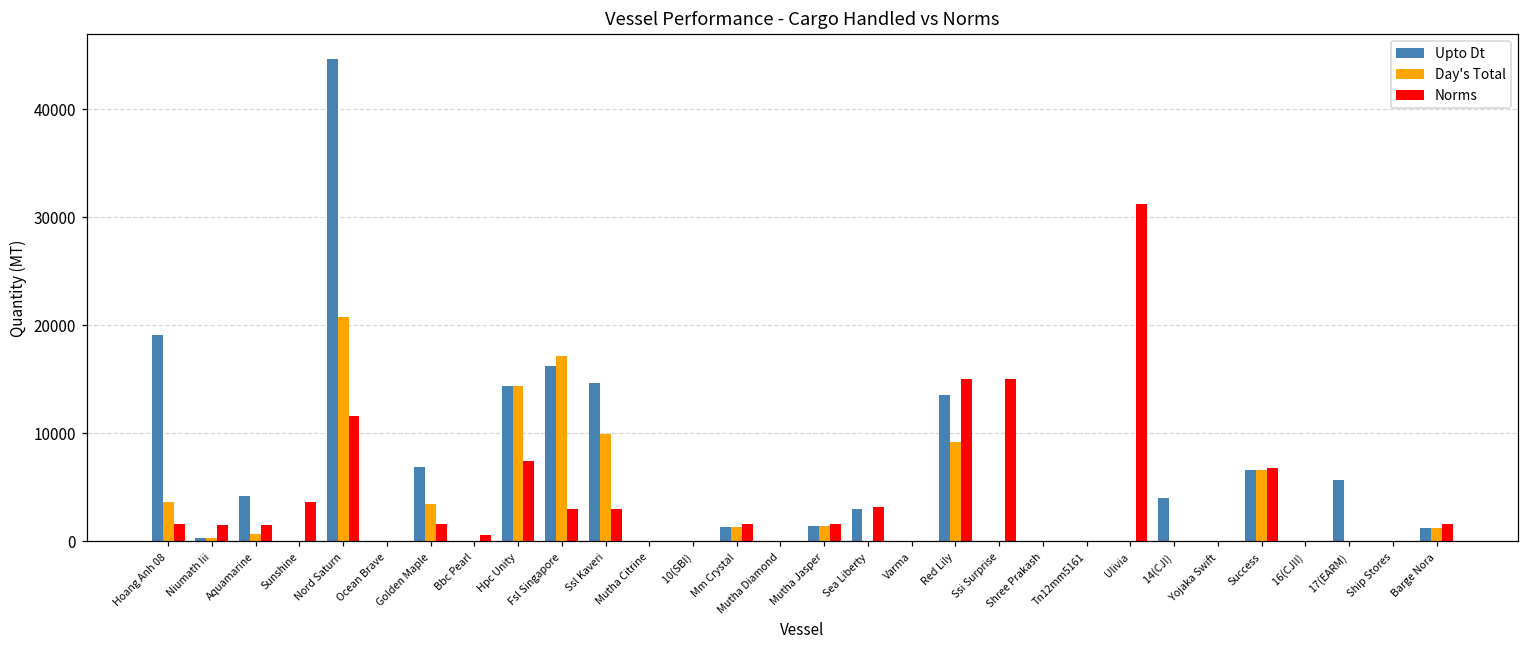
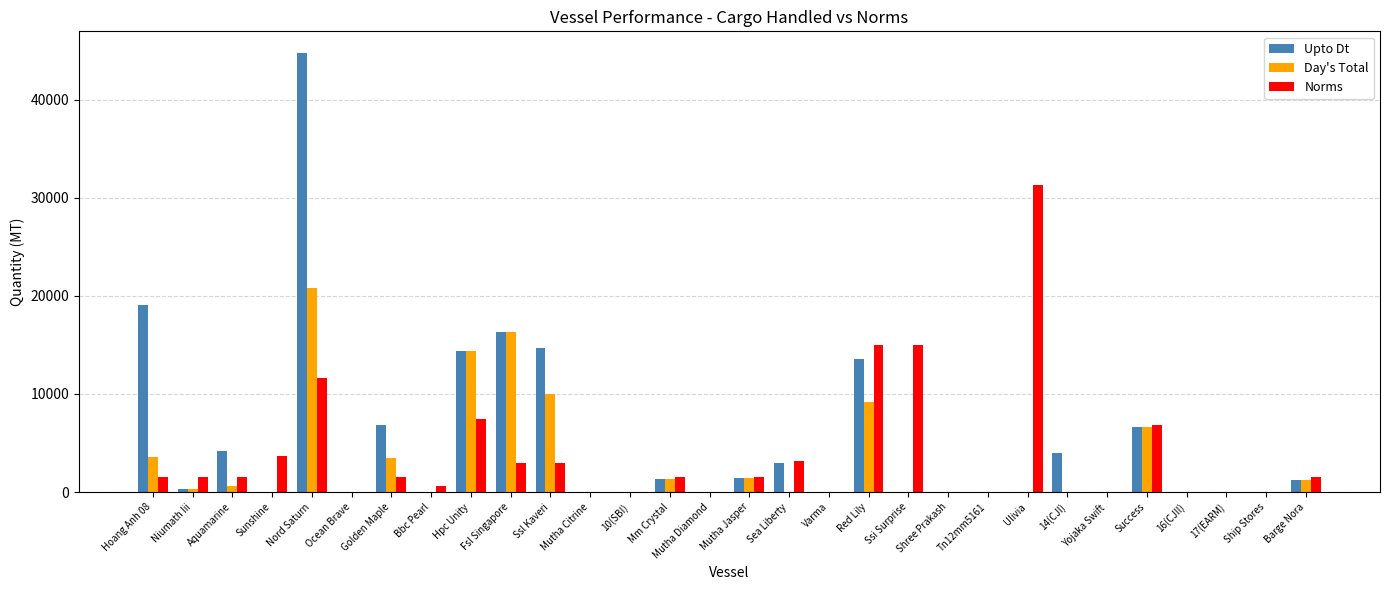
  {
    "Upto Dt": {
      "Hoang Anh 08": 19000,
      "Niumath Iii": 0,
      "Aquamarine": 4000,
      "Sunshine": 0,
      "Nord Saturn": 45000,
      "Ocean Brave": 0,
      "Golden Maple": 7000,
      "Bbc Pearl": 0,
      "Hpc Unity": 14000,
      "Fsl Singapore": 16000,
      "Ssl Kaveri": 15000,
      "Mutha Citrine": 0,
      "10(SBI)": 0,
      "Mm Crystal": 1000,
      "Mutha Diamond": 0,
      "Mutha Jasper": 1000,
      "Sea Liberty": 3000,
      "Varma": 0,
      "Red Lily": 14000,
      "Shree Prakash": 0,
      "Tn12mm5161": 0,
      "Ulivia": 0,
      "14(CJI)": 4000,
      "Yojaka Swift": 0,
      "Success": 7000,
      "16(CJII)": 0,
-     "17(EARM)": 6000,
+     "17(EARM)": 0,
      "Ship Stores": 0,
      "Barge Nora": 1000
    },
    "Day's Total": {
      "Hoang Anh 08": 4000,
      "Niumath Iii": 0,
      "Aquamarine": 1000,
      "Sunshine": 0,
      "Nord Saturn": 21000,
      "Ocean Brave": 0,
      "Golden Maple": 4000,
      "Bbc Pearl": 0,
      "Hpc Unity": 14000,
-     "Fsl Singapore": 17000,
+     "Fsl Singapore": 16000,
      "Ssl Kaveri": 10000,
      "Mutha Citrine": 0,
      "10(SBI)": 0,
      "Mm Crystal": 1000,
      "Mutha Diamond": 0,
      "Mutha Jasper": 1000,
      "Varma": 0,
      "Red Lily": 9000,
      "Ssi Surprise": 0,
      "Shree Prakash": 0,
      "Tn12mm5161": 0,
      "Ulivia": 0,
      "14(CJI)": 0,
      "Yojaka Swift": 0,
      "Success": 7000,
      "16(CJII)": 0,
      "17(EARM)": 0,
      "Ship Stores": 0,
      "Barge Nora": 1000
    },
    "Norms": {
      "Hoang Anh 08": 2000,
      "Niumath Iii": 2000,
      "Aquamarine": 2000,
      "Sunshine": 4000,
      "Nord Saturn": 12000,
      "Ocean Brave": 0,
      "Golden Maple": 2000,
      "Bbc Pearl": 1000,
      "Hpc Unity": 7000,
      "Fsl Singapore": 3000,
      "Ssl Kaveri": 3000,
      "Mutha Citrine": 0,
      "10(SBI)": 0,
      "Mm Crystal": 2000,
      "Mutha Diamond": 0,
      "Mutha Jasper": 2000,
      "Sea Liberty": 3000,
      "Varma": 0,
      "Red Lily": 15000,
      "Ssi Surprise": 15000,
      "Shree Prakash": 0,
      "Tn12mm5161": 0,
      "Ulivia": 31000,
      "14(CJI)": 0,
      "Yojaka Swift": 0,
      "Success": 7000,
      "16(CJII)": 0,
      "17(EARM)": 0,
      "Ship Stores": 0,
      "Barge Nora": 2000
    }
  }
